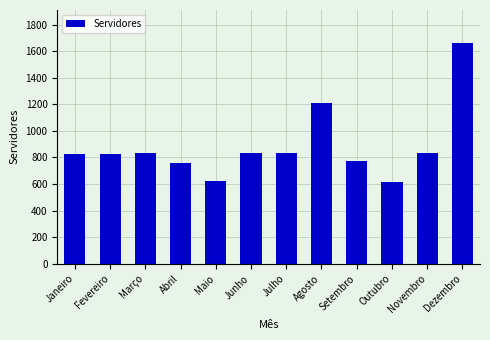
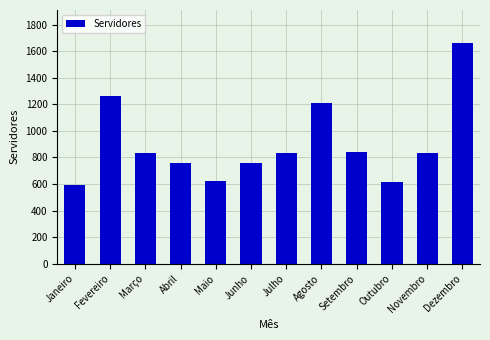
  {
-   "Janeiro": 830,
-   "Fevereiro": 830,
+   "Janeiro": 590,
+   "Fevereiro": 1260,
    "Março": 840,
    "Abril": 760,
    "Maio": 620,
-   "Junho": 840,
+   "Junho": 760,
    "Julho": 840,
    "Agosto": 1210,
-   "Setembro": 770,
+   "Setembro": 840,
    "Outubro": 610,
    "Novembro": 840,
    "Dezembro": 1660
  }
